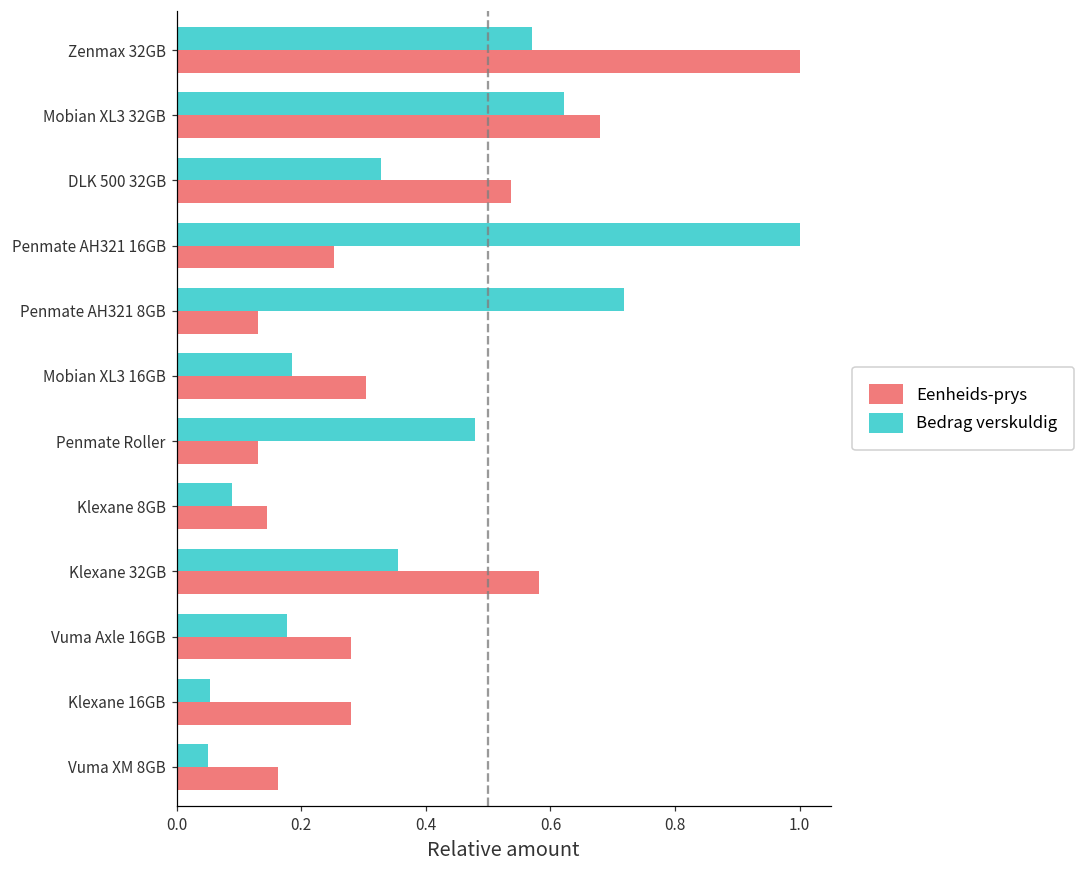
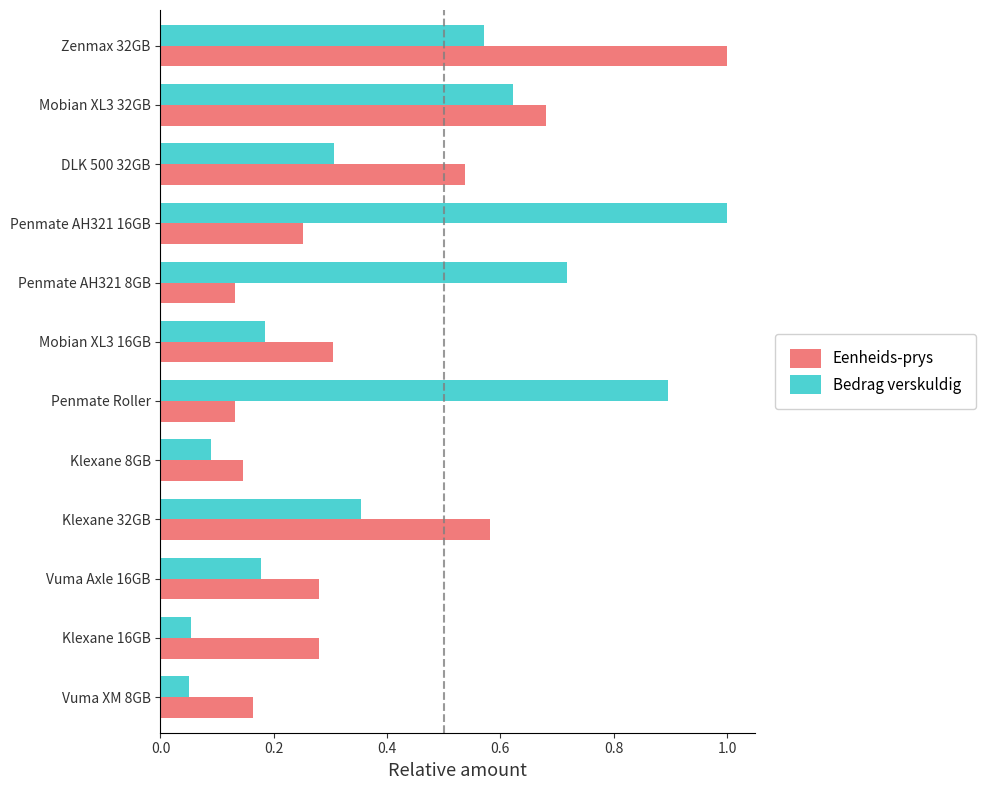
  {
    "Eenheids-prys": {
      "Zenmax 32GB": 1.00,
      "Mobian XL3 32GB": 0.68,
      "DLK 500 32GB": 0.54,
      "Penmate AH321 16GB": 0.25,
      "Penmate AH321 8GB": 0.13,
      "Mobian XL3 16GB": 0.30,
      "Penmate Roller": 0.13,
      "Klexane 8GB": 0.14,
      "Klexane 32GB": 0.58,
      "Vuma Axle 16GB": 0.28,
      "Klexane 16GB": 0.28,
      "Vuma XM 8GB": 0.16
    },
    "Bedrag verskuldig": {
      "Zenmax 32GB": 0.57,
      "Mobian XL3 32GB": 0.62,
-     "DLK 500 32GB": 0.33,
+     "DLK 500 32GB": 0.31,
      "Penmate AH321 16GB": 1.00,
      "Penmate AH321 8GB": 0.72,
      "Mobian XL3 16GB": 0.19,
-     "Penmate Roller": 0.48,
+     "Penmate Roller": 0.90,
      "Klexane 8GB": 0.09,
      "Klexane 32GB": 0.35,
      "Vuma Axle 16GB": 0.18,
      "Klexane 16GB": 0.05,
      "Vuma XM 8GB": 0.05
    }
  }
